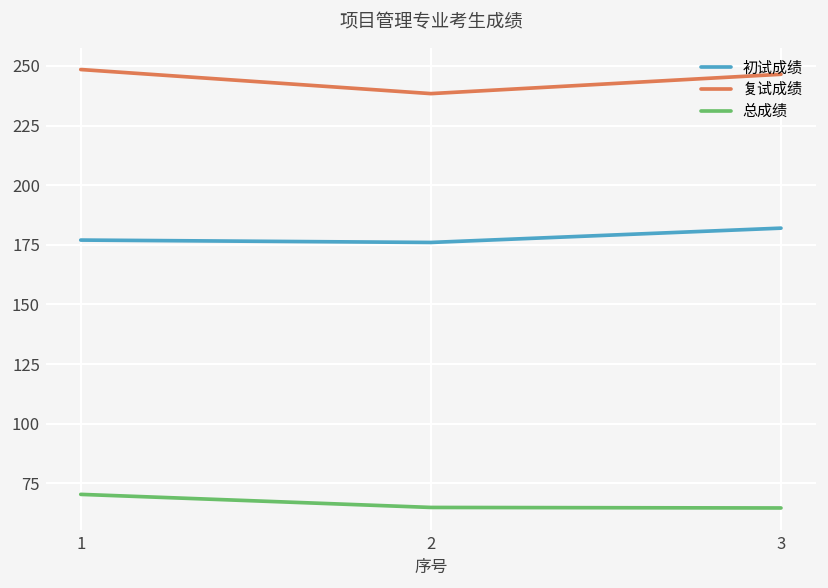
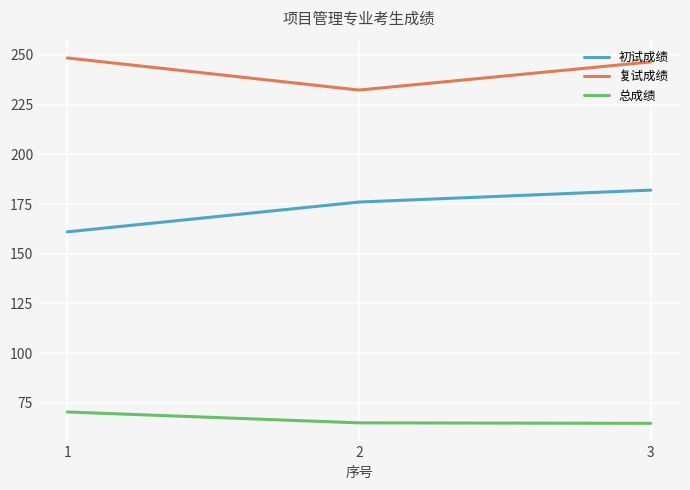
  {
    "初试成绩": {
-     "1": 177,
+     "1": 161,
      "2": 176,
      "3": 182
    },
    "复试成绩": {
      "1": 249,
-     "2": 238,
+     "2": 232,
      "3": 247
    },
    "总成绩": {
      "1": 70,
      "2": 65,
      "3": 65
    }
  }
